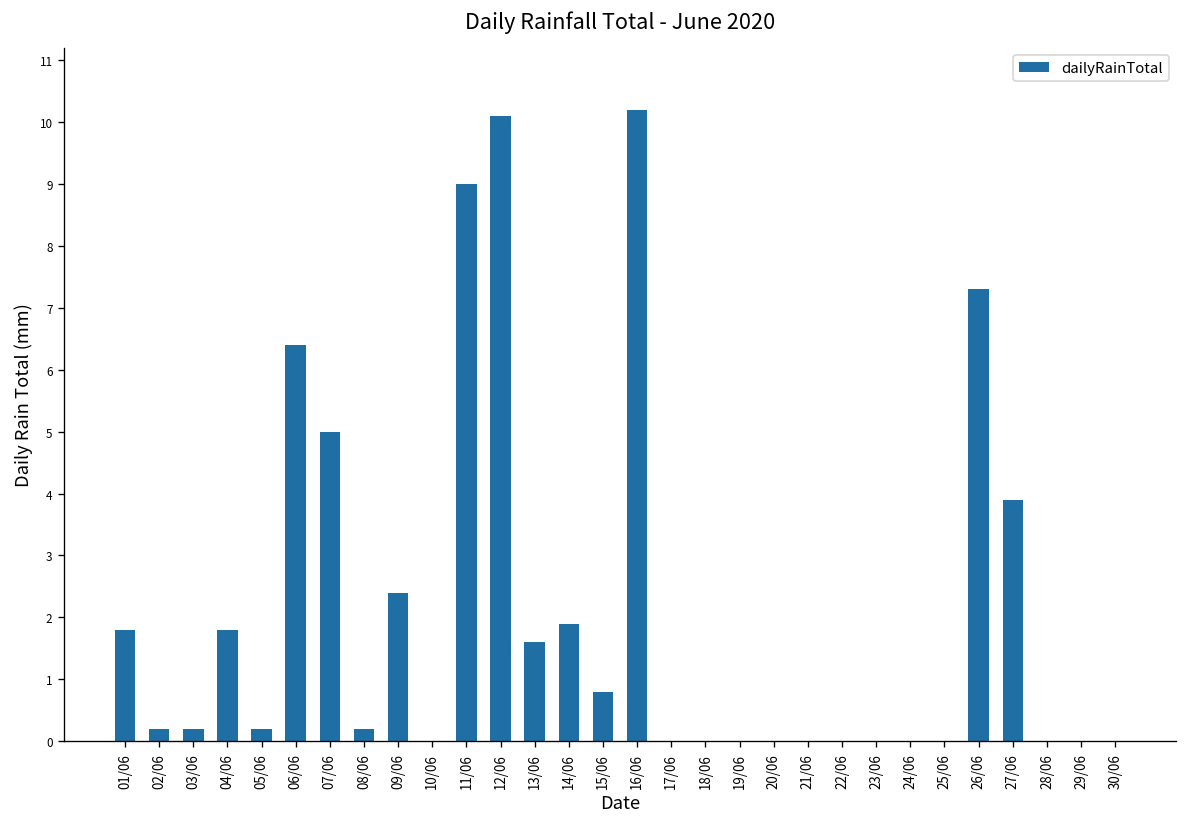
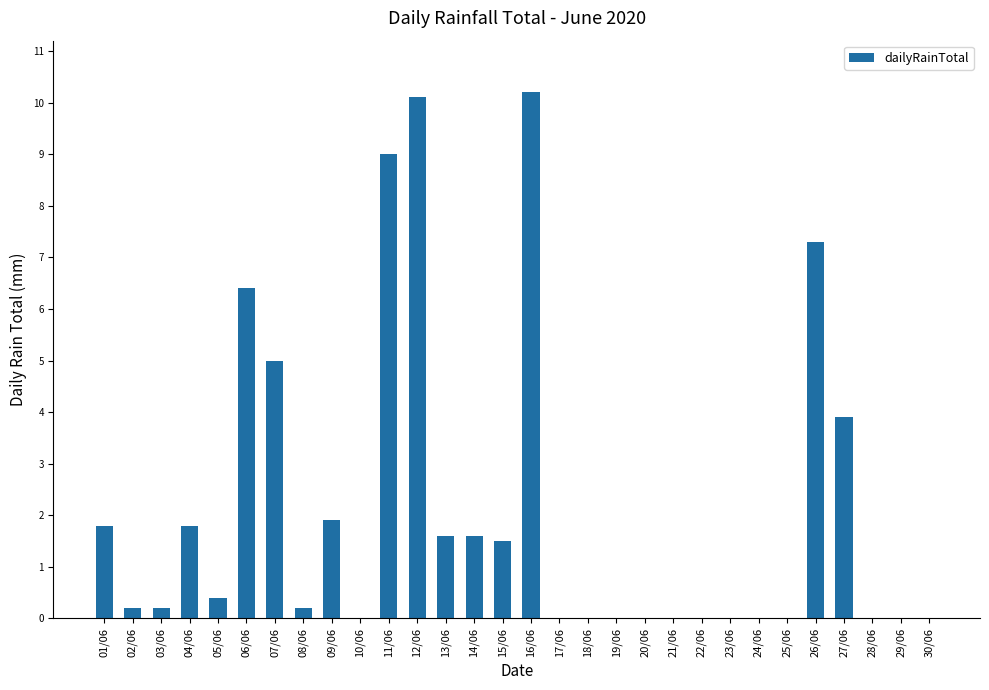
  {
    "01/06": 1.8,
    "02/06": 0.2,
    "03/06": 0.2,
    "04/06": 1.8,
-   "05/06": 0.2,
+   "05/06": 0.4,
    "06/06": 6.4,
    "07/06": 5.0,
    "08/06": 0.2,
-   "09/06": 2.4,
+   "09/06": 1.9,
    "10/06": 0.0,
    "11/06": 9.0,
    "12/06": 10.1,
    "13/06": 1.6,
-   "14/06": 1.9,
-   "15/06": 0.8,
+   "14/06": 1.6,
+   "15/06": 1.5,
    "16/06": 10.2,
    "17/06": 0.0,
    "18/06": 0.0,
    "19/06": 0.0,
    "20/06": 0.0,
    "21/06": 0.0,
    "22/06": 0.0,
    "23/06": 0.0,
    "24/06": 0.0,
    "25/06": 0.0,
    "26/06": 7.3,
    "27/06": 3.9,
    "28/06": 0.0,
    "29/06": 0.0,
    "30/06": 0.0
  }
